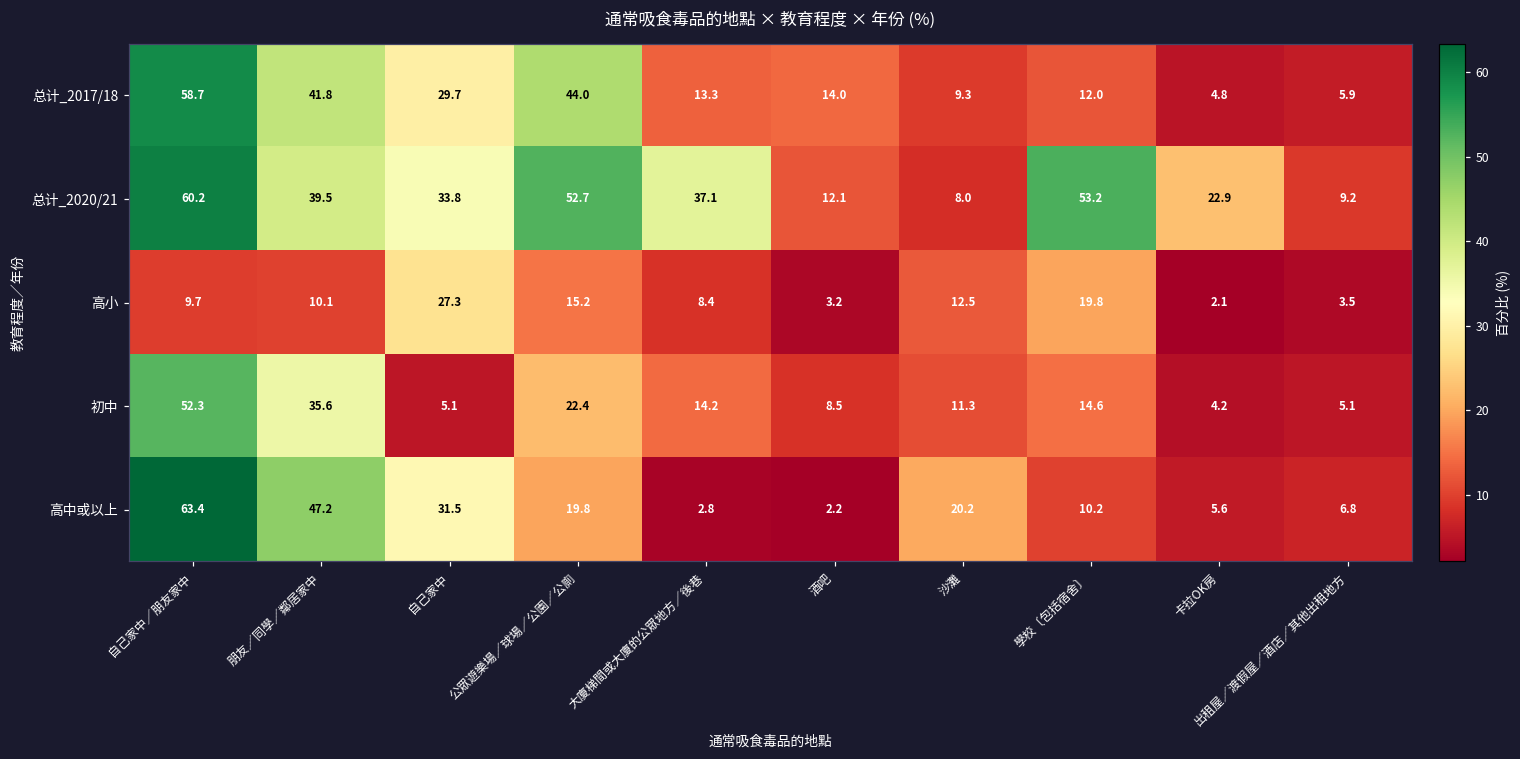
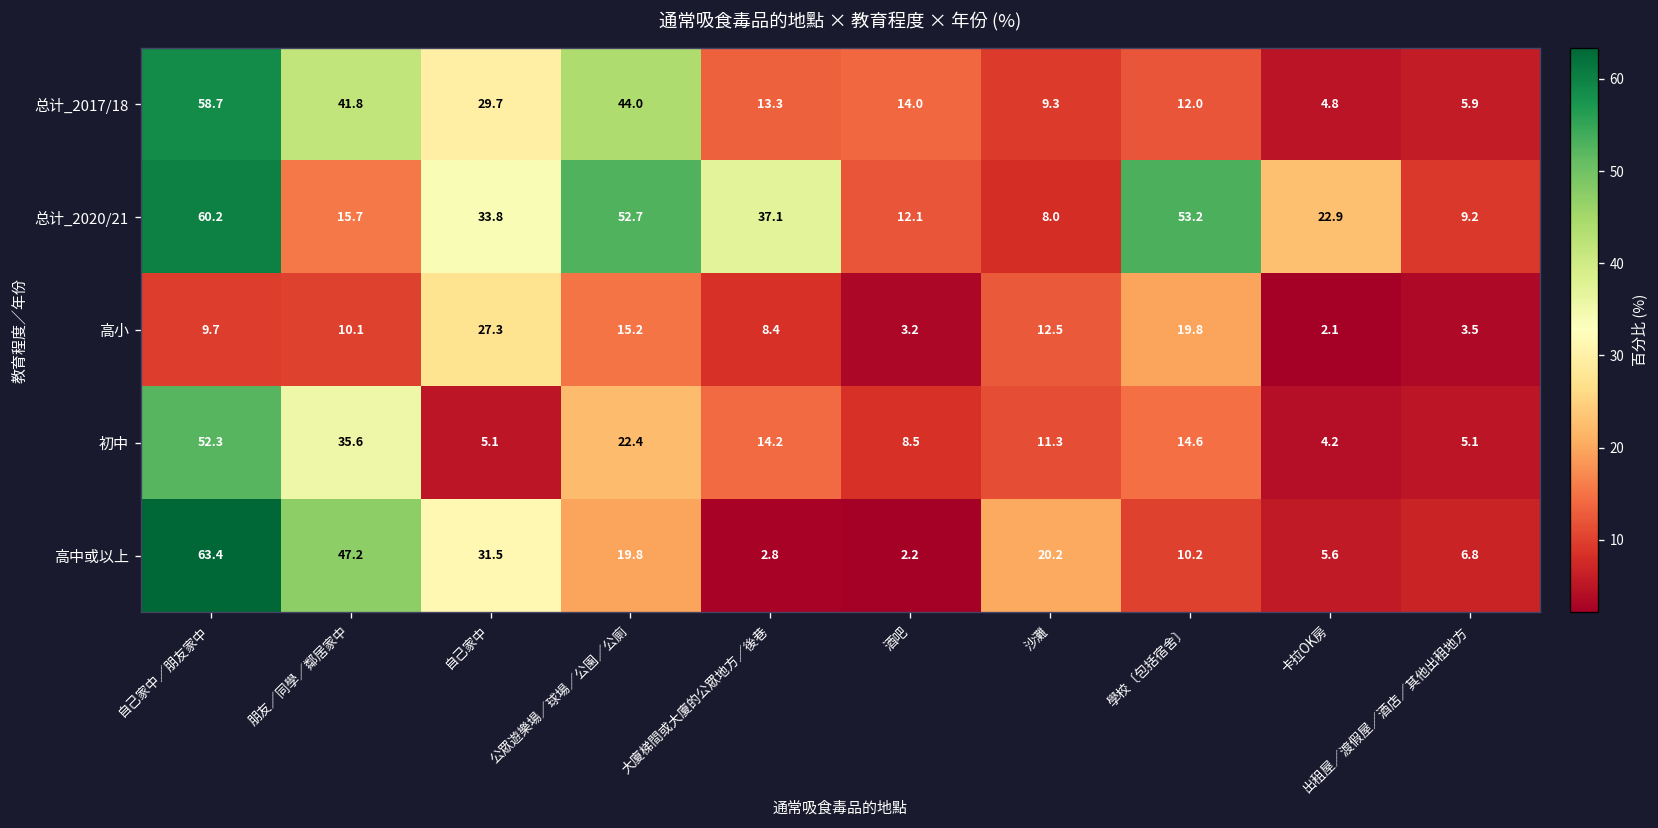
  {
    "总计_2017/18": {
      "自己家中／朋友家中": 58.7,
      "朋友／同學／鄰居家中": 41.8,
      "自己家中": 29.7,
      "公眾遊樂場／球場／公園／公廁": 44.0,
      "大廈梯間或大廈的公眾地方／後巷": 13.3,
      "酒吧": 14.0,
      "沙灘": 9.3,
      "學校〔包括宿舍〕": 12.0,
      "卡拉OK房": 4.8,
      "出租屋／渡假屋／酒店／其他出租地方": 5.9
    },
    "总计_2020/21": {
      "自己家中／朋友家中": 60.2,
-     "朋友／同學／鄰居家中": 39.5,
+     "朋友／同學／鄰居家中": 15.7,
      "自己家中": 33.8,
      "公眾遊樂場／球場／公園／公廁": 52.7,
      "大廈梯間或大廈的公眾地方／後巷": 37.1,
      "酒吧": 12.1,
      "沙灘": 8.0,
      "學校〔包括宿舍〕": 53.2,
      "卡拉OK房": 22.9,
      "出租屋／渡假屋／酒店／其他出租地方": 9.2
    },
    "高小": {
      "自己家中／朋友家中": 9.7,
      "朋友／同學／鄰居家中": 10.1,
      "自己家中": 27.3,
      "公眾遊樂場／球場／公園／公廁": 15.2,
      "大廈梯間或大廈的公眾地方／後巷": 8.4,
      "酒吧": 3.2,
      "沙灘": 12.5,
      "學校〔包括宿舍〕": 19.8,
      "卡拉OK房": 2.1,
      "出租屋／渡假屋／酒店／其他出租地方": 3.5
    },
    "初中": {
      "自己家中／朋友家中": 52.3,
      "朋友／同學／鄰居家中": 35.6,
      "自己家中": 5.1,
      "公眾遊樂場／球場／公園／公廁": 22.4,
      "大廈梯間或大廈的公眾地方／後巷": 14.2,
      "酒吧": 8.5,
      "沙灘": 11.3,
      "學校〔包括宿舍〕": 14.6,
      "卡拉OK房": 4.2,
      "出租屋／渡假屋／酒店／其他出租地方": 5.1
    },
    "高中或以上": {
      "自己家中／朋友家中": 63.4,
      "朋友／同學／鄰居家中": 47.2,
      "自己家中": 31.5,
      "公眾遊樂場／球場／公園／公廁": 19.8,
      "大廈梯間或大廈的公眾地方／後巷": 2.8,
      "酒吧": 2.2,
      "沙灘": 20.2,
      "學校〔包括宿舍〕": 10.2,
      "卡拉OK房": 5.6,
      "出租屋／渡假屋／酒店／其他出租地方": 6.8
    }
  }
